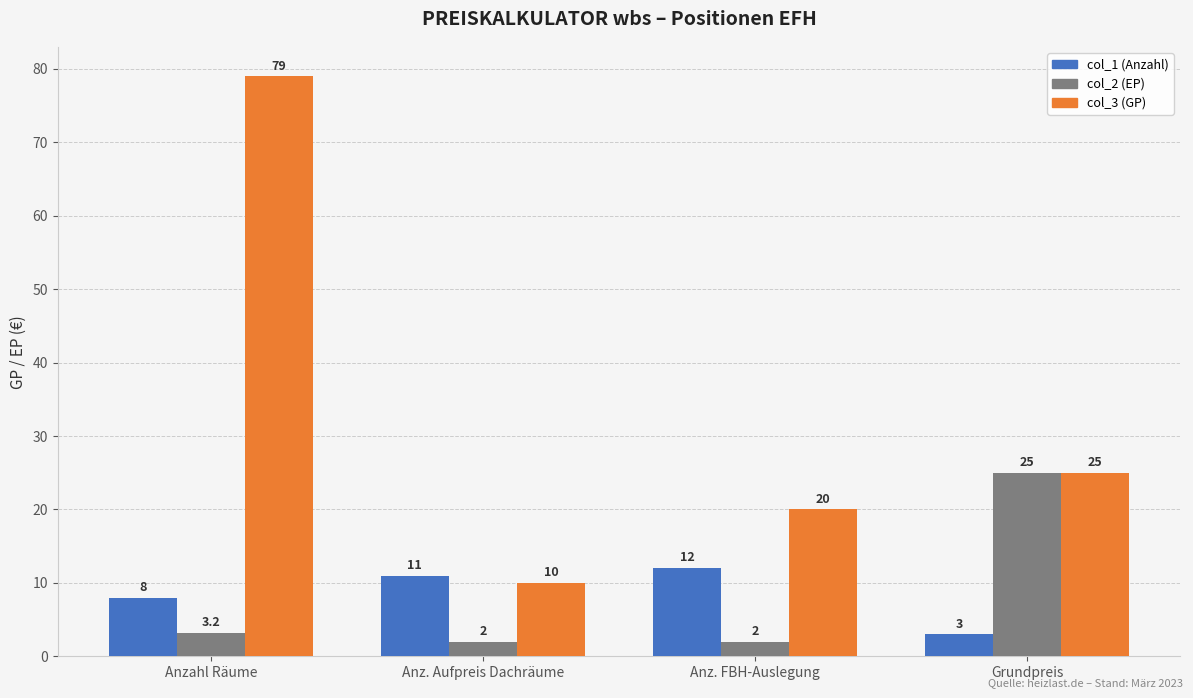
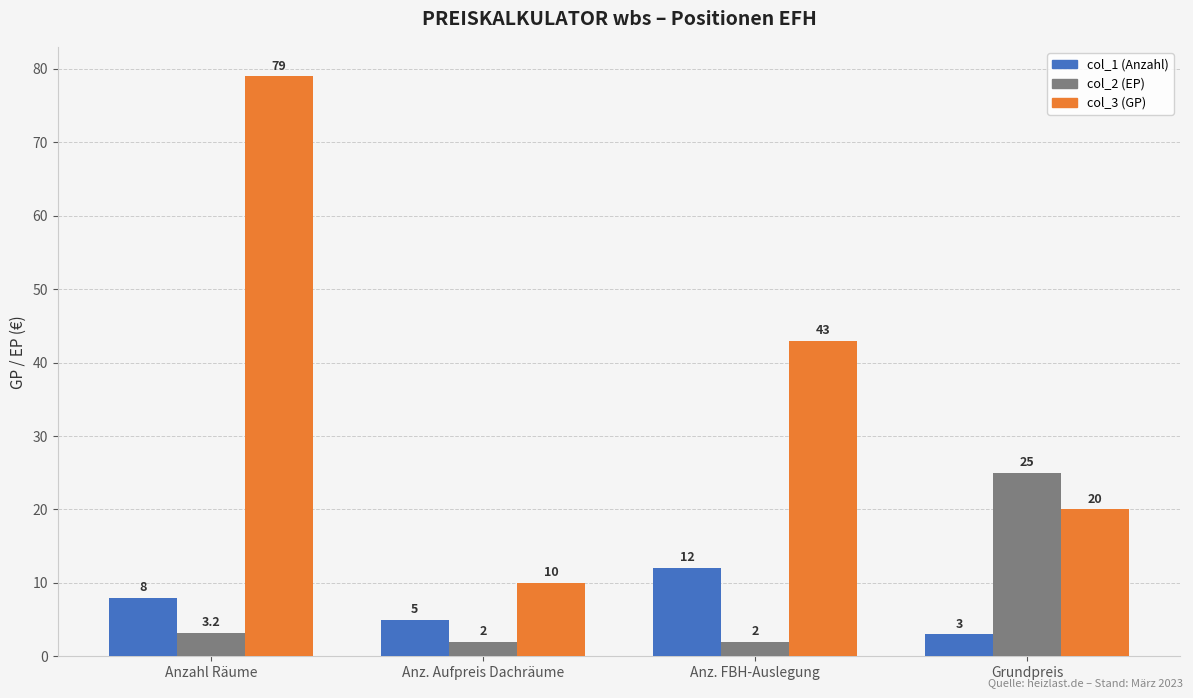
  {
    "col_1 (Anzahl)": {
      "Anzahl Räume": 8,
-     "Anz. Aufpreis Dachräume": 11,
+     "Anz. Aufpreis Dachräume": 5,
      "Anz. FBH-Auslegung": 12,
      "Grundpreis": 3
    },
    "col_2 (EP)": {
      "Anzahl Räume": 3.2,
      "Anz. Aufpreis Dachräume": 2,
      "Anz. FBH-Auslegung": 2,
      "Grundpreis": 25
    },
    "col_3 (GP)": {
      "Anzahl Räume": 79,
      "Anz. Aufpreis Dachräume": 10,
-     "Anz. FBH-Auslegung": 20,
-     "Grundpreis": 25
+     "Anz. FBH-Auslegung": 43,
+     "Grundpreis": 20
    }
  }
